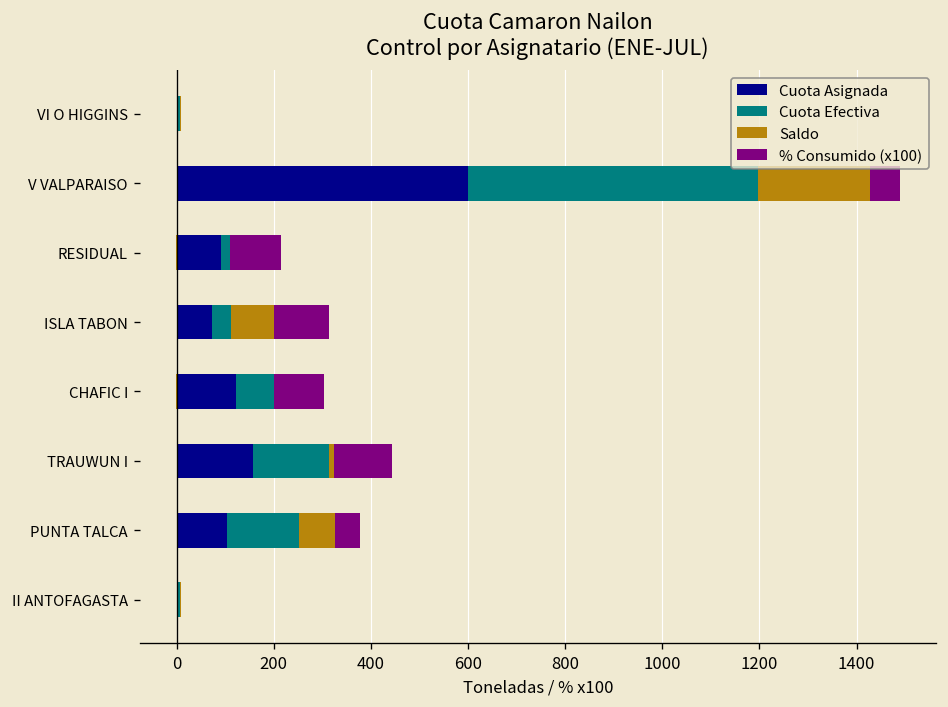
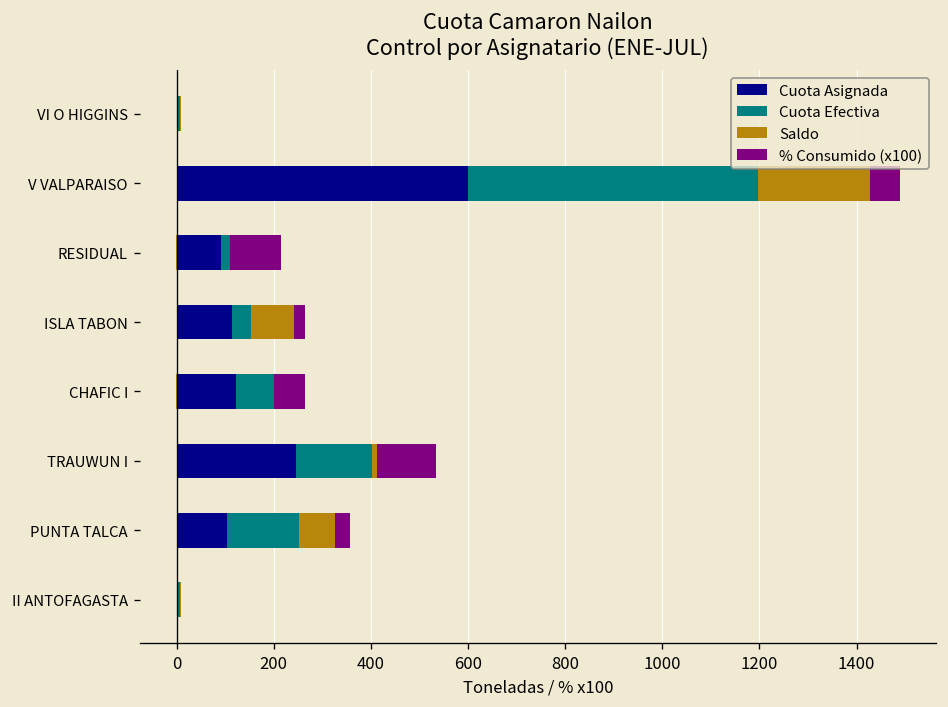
  {
    "Cuota Asignada": {
      "V VALPARAISO": 600,
      "RESIDUAL": 90,
-     "ISLA TABON": 70,
+     "ISLA TABON": 110,
      "CHAFIC I": 120,
-     "TRAUWUN I": 160,
+     "TRAUWUN I": 250,
      "PUNTA TALCA": 100
    },
    "Cuota Efectiva": {
      "V VALPARAISO": 600,
      "RESIDUAL": 20,
      "ISLA TABON": 40,
      "CHAFIC I": 80,
      "TRAUWUN I": 160,
      "PUNTA TALCA": 150
    },
    "% Consumido (x100)": {
      "VI O HIGGINS": 0,
      "V VALPARAISO": 60,
      "RESIDUAL": 110,
-     "ISLA TABON": 110,
-     "CHAFIC I": 100,
+     "ISLA TABON": 20,
+     "CHAFIC I": 60,
      "TRAUWUN I": 120,
-     "PUNTA TALCA": 50,
+     "PUNTA TALCA": 30,
      "II ANTOFAGASTA": 0
    }
  }
